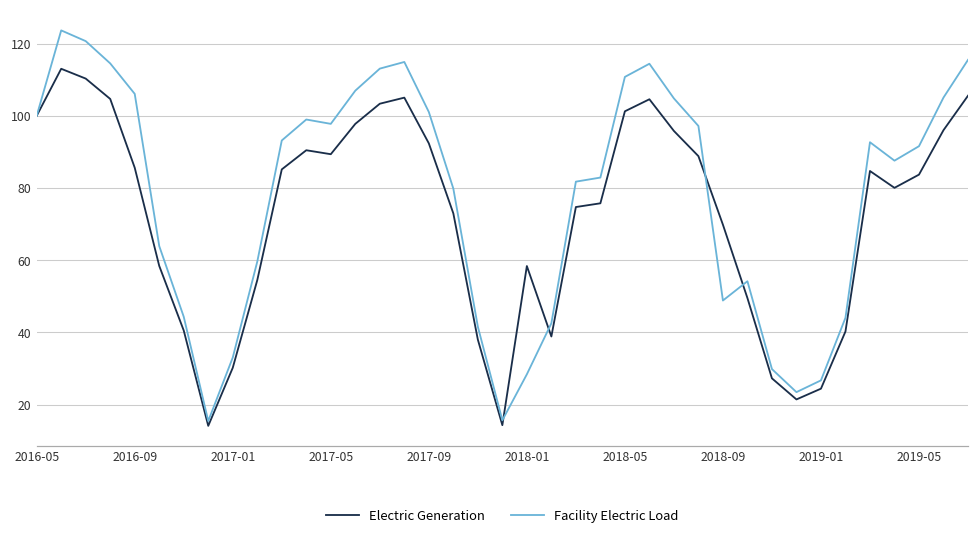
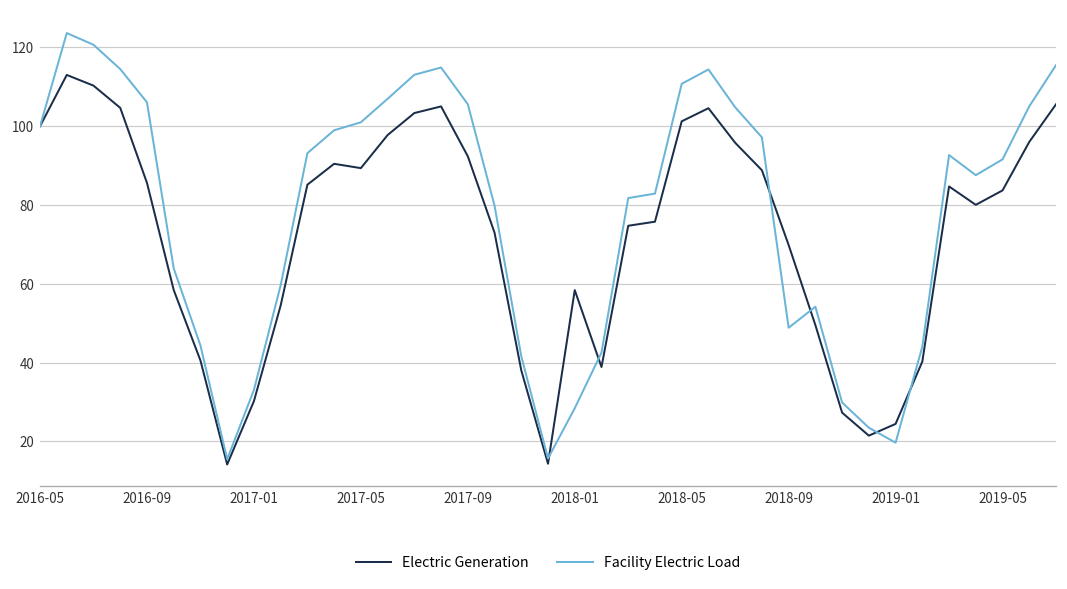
  {
    "Electric Generation": {
      "2016-09": 86,
      "2017-01": 30,
      "2017-05": 89,
      "2017-09": 92,
      "2018-01": 58,
      "2018-05": 101,
      "2018-09": 70,
      "2019-01": 24,
      "2019-05": 84
    },
    "Facility Electric Load": {
      "2016-09": 106,
      "2017-01": 33,
-     "2017-05": 98,
-     "2017-09": 101,
+     "2017-05": 101,
+     "2017-09": 106,
      "2018-01": 28,
      "2018-05": 111,
      "2018-09": 49,
-     "2019-01": 27,
+     "2019-01": 20,
      "2019-05": 92
    }
  }
